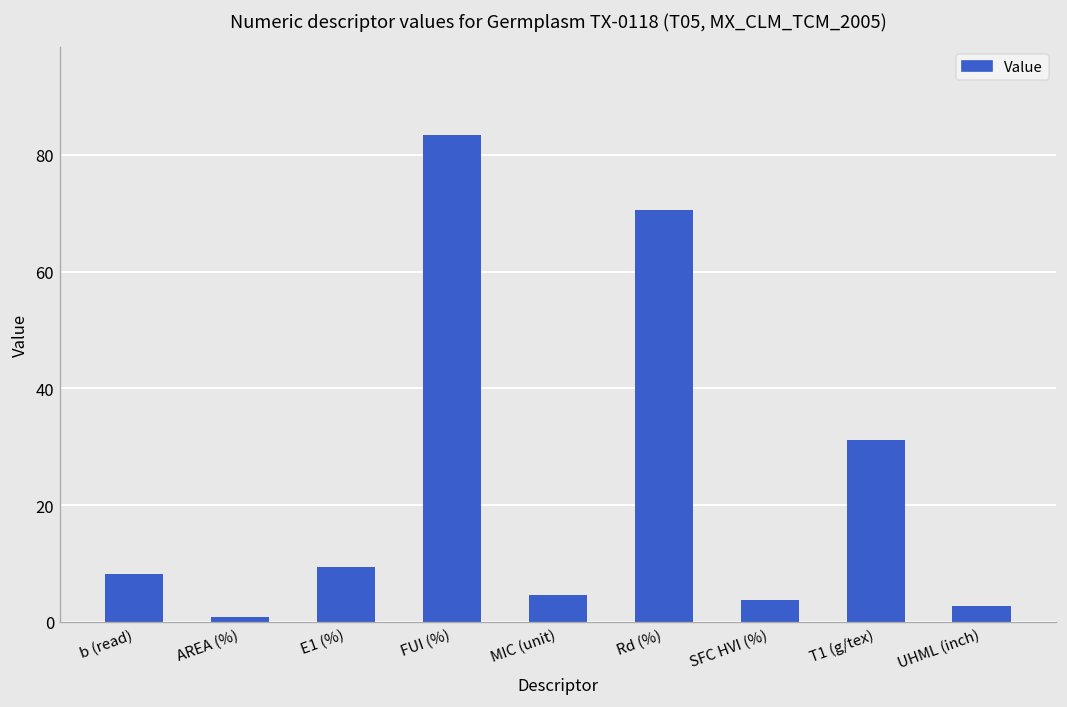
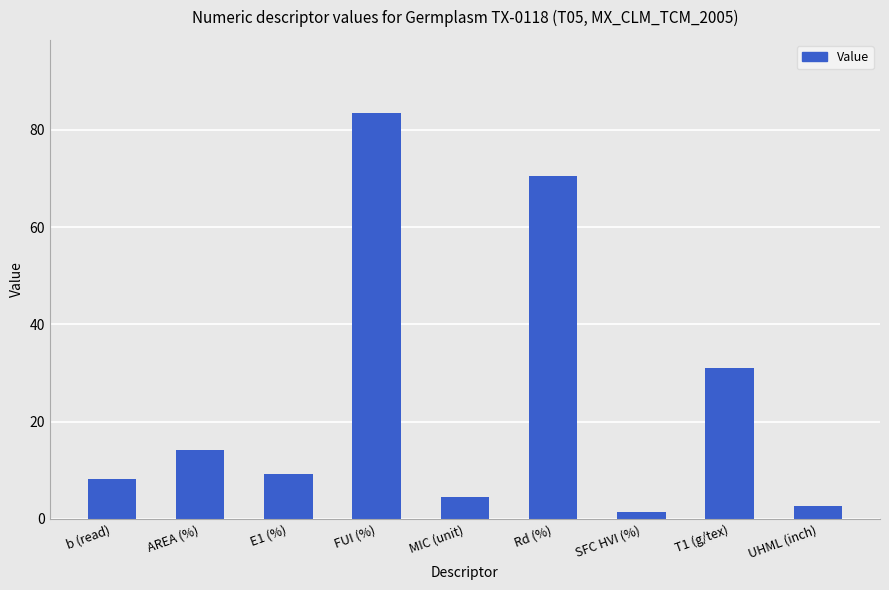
  {
    "b (read)": 8,
-   "AREA (%)": 1,
+   "AREA (%)": 14,
    "E1 (%)": 9,
    "FUI (%)": 84,
    "MIC (unit)": 5,
    "Rd (%)": 71,
-   "SFC HVI (%)": 4,
+   "SFC HVI (%)": 2,
    "T1 (g/tex)": 31,
    "UHML (inch)": 3
  }
